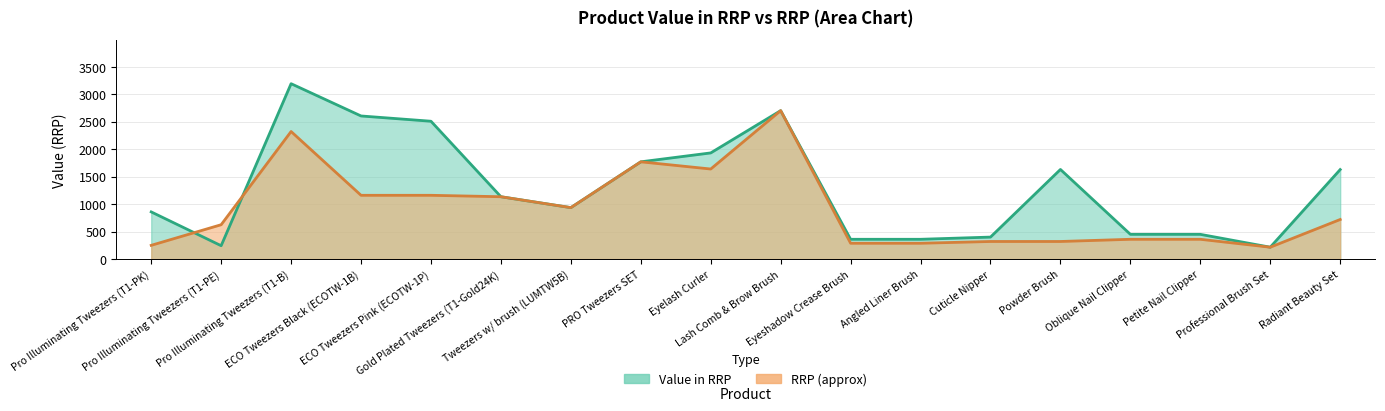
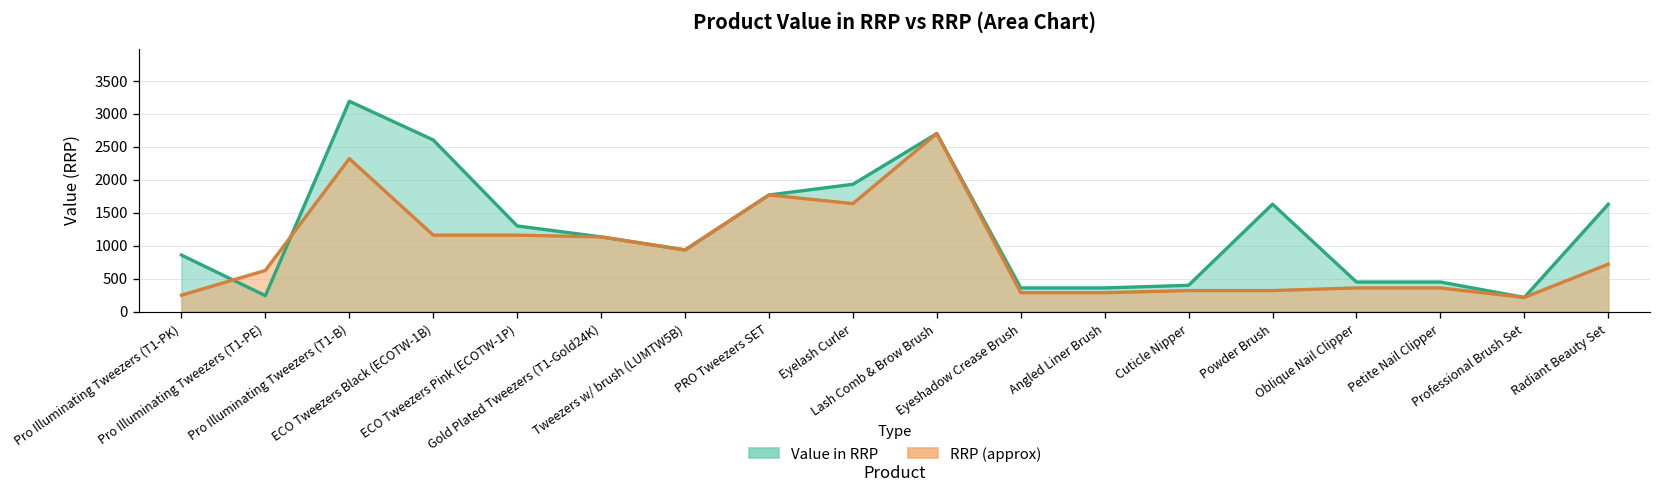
  {
    "Value in RRP": {
      "Pro Illuminating Tweezers (T1-PK)": 900,
      "Pro Illuminating Tweezers (T1-PE)": 200,
      "Pro Illuminating Tweezers (T1-B)": 3200,
      "ECO Tweezers Black (ECOTW-1B)": 2600,
-     "ECO Tweezers Pink (ECOTW-1P)": 2500,
+     "ECO Tweezers Pink (ECOTW-1P)": 1300,
      "Eyelash Curler": 1900,
      "Eyeshadow Crease Brush": 400,
      "Angled Liner Brush": 400,
      "Cuticle Nipper": 400,
      "Powder Brush": 1600,
      "Oblique Nail Clipper": 500,
      "Petite Nail Clipper": 500,
      "Radiant Beauty Set": 1600
    }
  }
